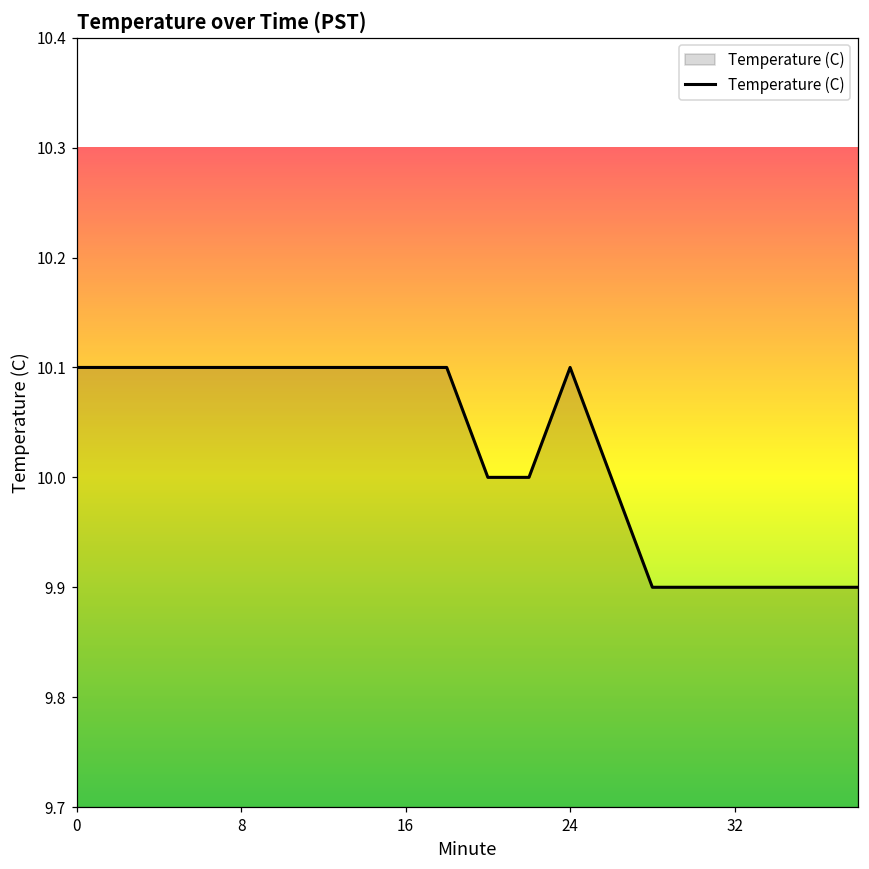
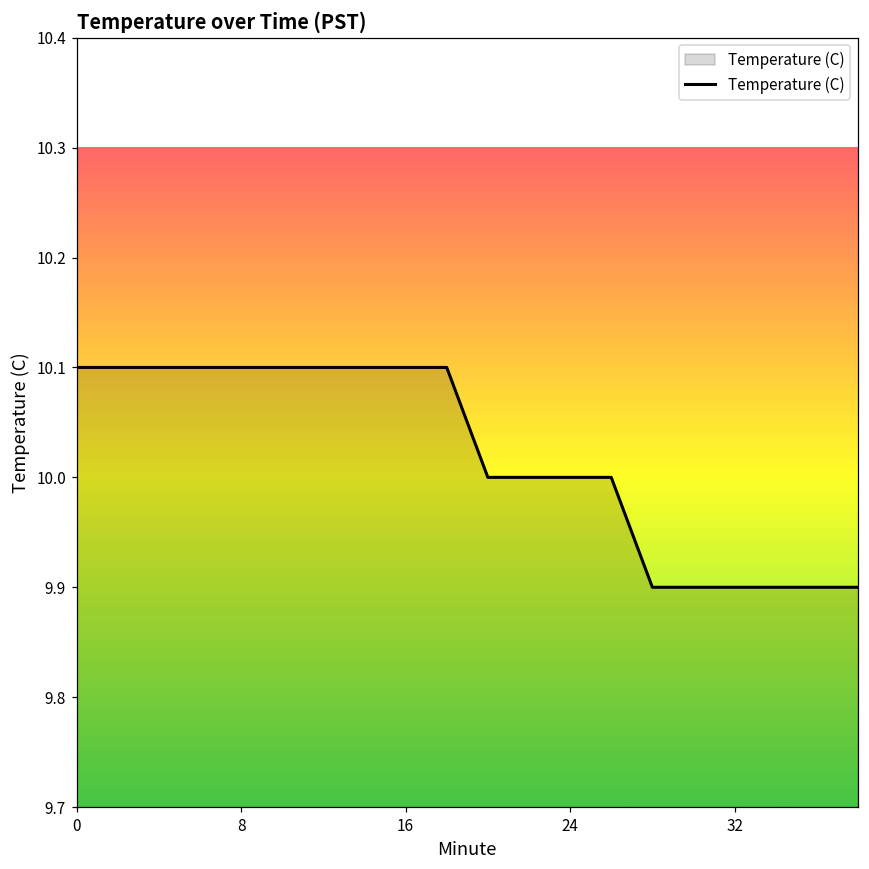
  {
    "0": 10.1,
    "8": 10.1,
    "16": 10.1,
-   "24": 10.1,
+   "24": 10.0,
    "32": 9.9
  }
